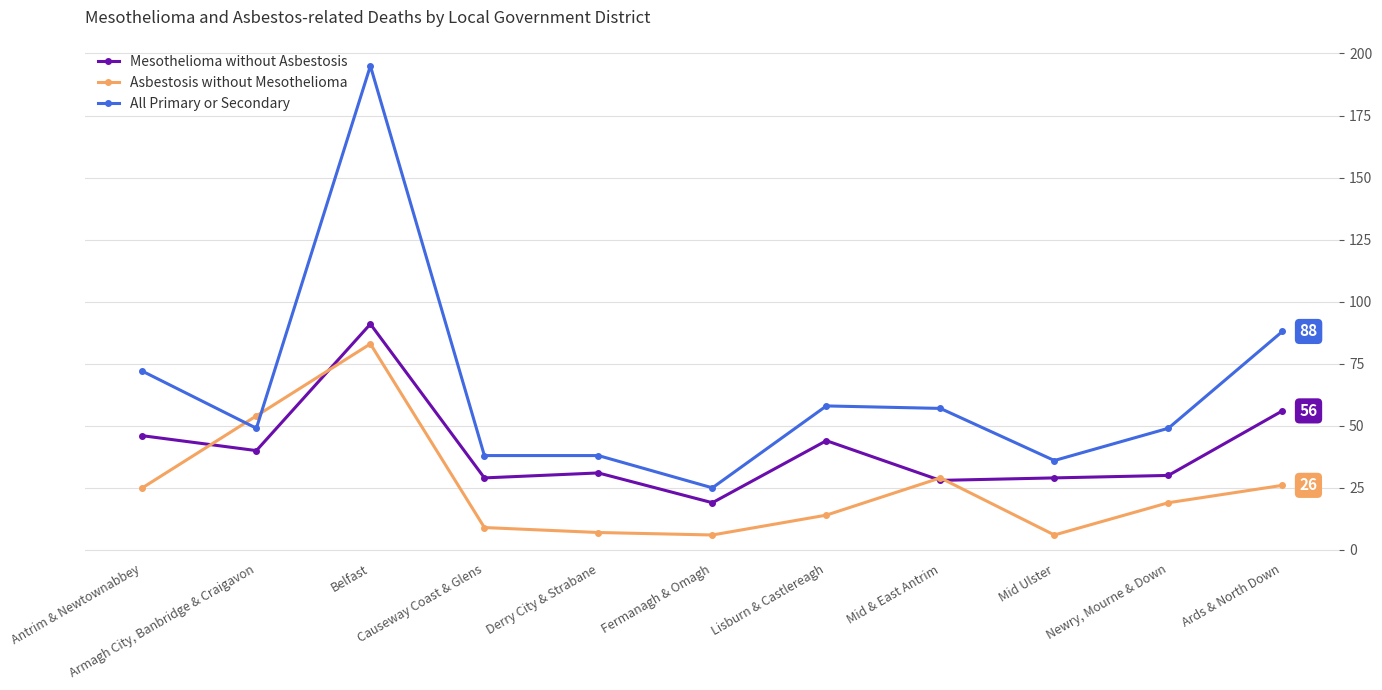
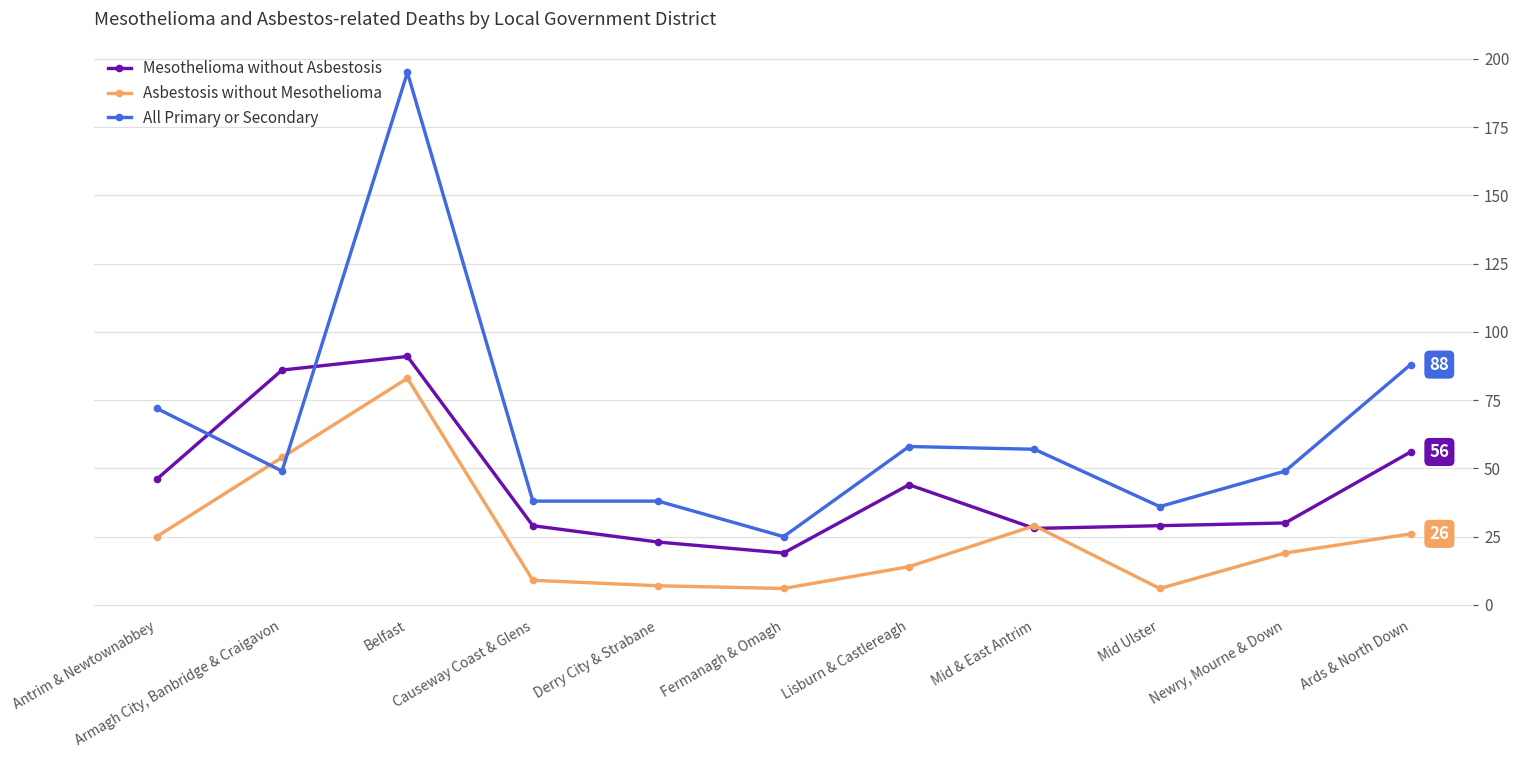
  {
    "Mesothelioma without Asbestosis": {
      "Antrim & Newtownabbey": 46,
-     "Armagh City, Banbridge & Craigavon": 40,
+     "Armagh City, Banbridge & Craigavon": 86,
      "Belfast": 91,
      "Causeway Coast & Glens": 29,
-     "Derry City & Strabane": 31,
+     "Derry City & Strabane": 23,
      "Fermanagh & Omagh": 19,
      "Lisburn & Castlereagh": 44,
      "Mid Ulster": 29,
      "Newry, Mourne & Down": 30
    },
    "Asbestosis without Mesothelioma": {
      "Antrim & Newtownabbey": 25,
      "Armagh City, Banbridge & Craigavon": 54,
      "Belfast": 83,
      "Causeway Coast & Glens": 9,
      "Derry City & Strabane": 7,
      "Fermanagh & Omagh": 6,
      "Lisburn & Castlereagh": 14,
      "Mid Ulster": 6,
      "Newry, Mourne & Down": 19
    },
    "All Primary or Secondary": {
      "Antrim & Newtownabbey": 72,
      "Armagh City, Banbridge & Craigavon": 49,
      "Belfast": 195,
      "Causeway Coast & Glens": 38,
      "Derry City & Strabane": 38,
      "Fermanagh & Omagh": 25,
      "Lisburn & Castlereagh": 58,
      "Mid & East Antrim": 57,
      "Mid Ulster": 36,
      "Newry, Mourne & Down": 49
    }
  }
